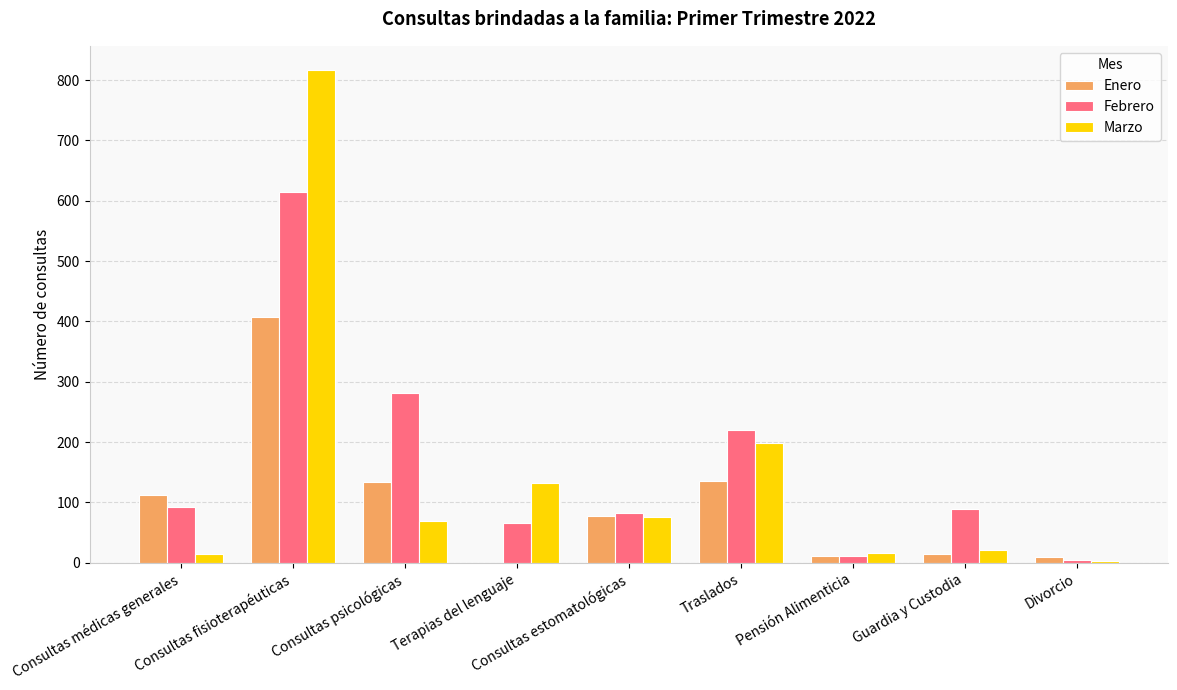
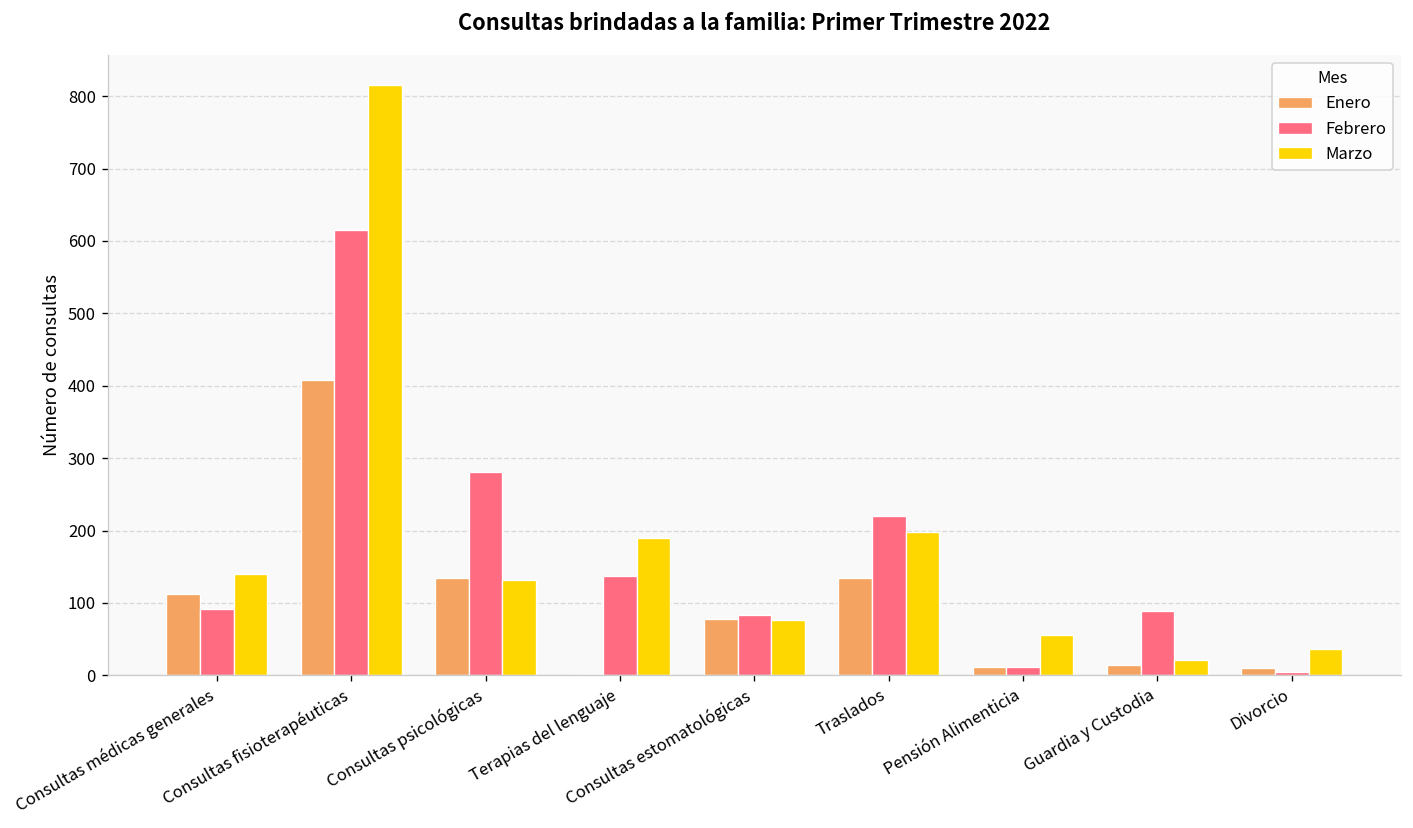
  {
    "Enero": {
      "Consultas médicas generales": 110,
      "Consultas fisioterapéuticas": 410,
      "Consultas psicológicas": 130,
      "Terapias del lenguaje": 0,
      "Consultas estomatológicas": 80,
      "Traslados": 140,
      "Pensión Alimenticia": 10,
      "Guardia y Custodia": 10,
      "Divorcio": 10
    },
    "Febrero": {
      "Consultas médicas generales": 90,
      "Consultas fisioterapéuticas": 620,
      "Consultas psicológicas": 280,
-     "Terapias del lenguaje": 70,
+     "Terapias del lenguaje": 140,
      "Consultas estomatológicas": 80,
      "Traslados": 220,
      "Pensión Alimenticia": 10,
      "Guardia y Custodia": 90
    },
    "Marzo": {
-     "Consultas médicas generales": 10,
+     "Consultas médicas generales": 140,
      "Consultas fisioterapéuticas": 820,
-     "Consultas psicológicas": 70,
-     "Terapias del lenguaje": 130,
+     "Consultas psicológicas": 130,
+     "Terapias del lenguaje": 190,
      "Consultas estomatológicas": 80,
      "Traslados": 200,
-     "Pensión Alimenticia": 20,
+     "Pensión Alimenticia": 60,
      "Guardia y Custodia": 20,
-     "Divorcio": 0
+     "Divorcio": 40
    }
  }
